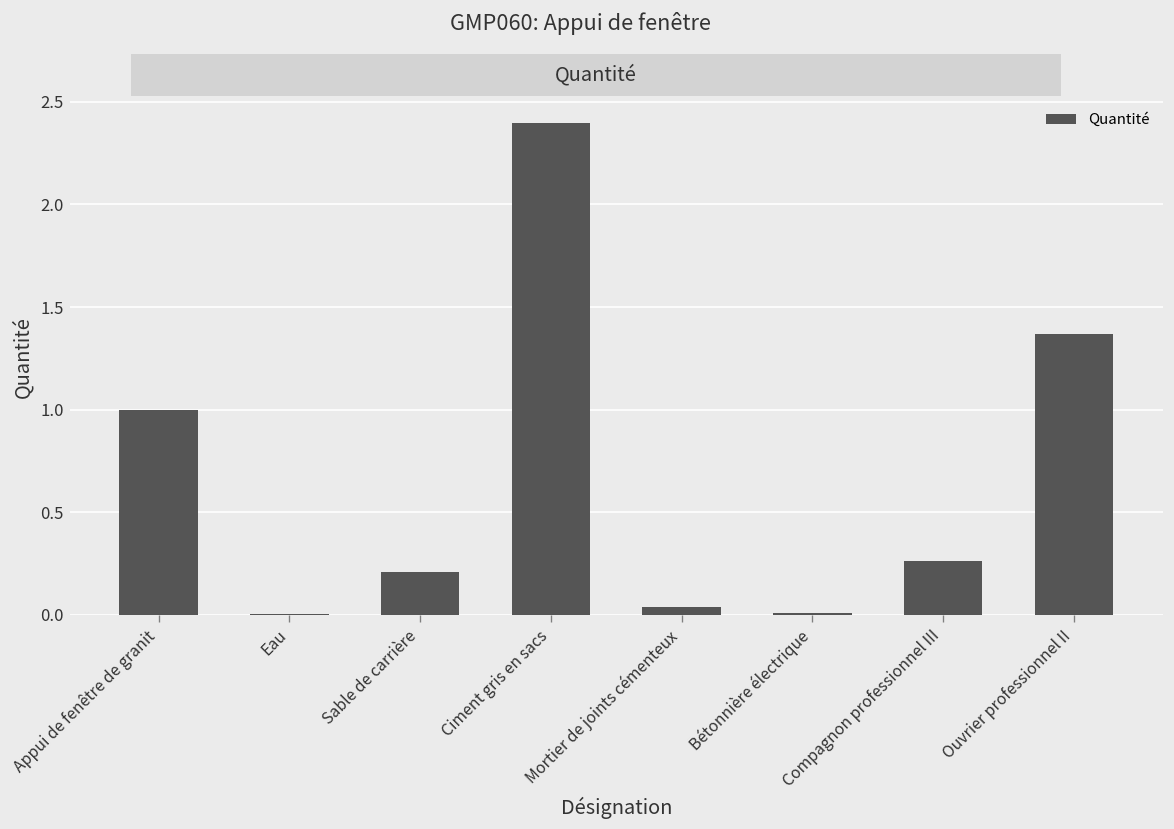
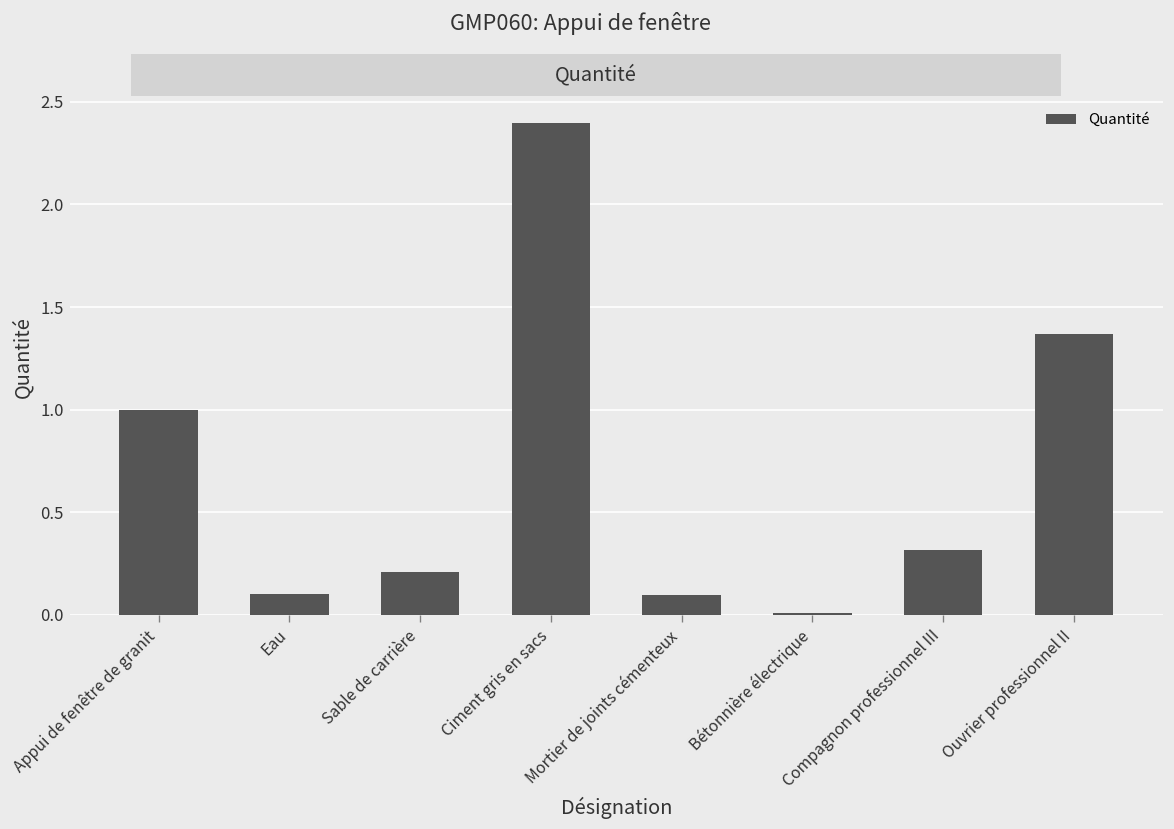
  {
    "Appui de fenêtre de granit": 1.00,
-   "Eau": 0.00,
+   "Eau": 0.10,
    "Sable de carrière": 0.21,
    "Ciment gris en sacs": 2.39,
-   "Mortier de joints cémenteux": 0.04,
-   "Compagnon professionnel III": 0.26,
+   "Mortier de joints cémenteux": 0.10,
+   "Compagnon professionnel III": 0.32,
    "Ouvrier professionnel II": 1.37
  }
